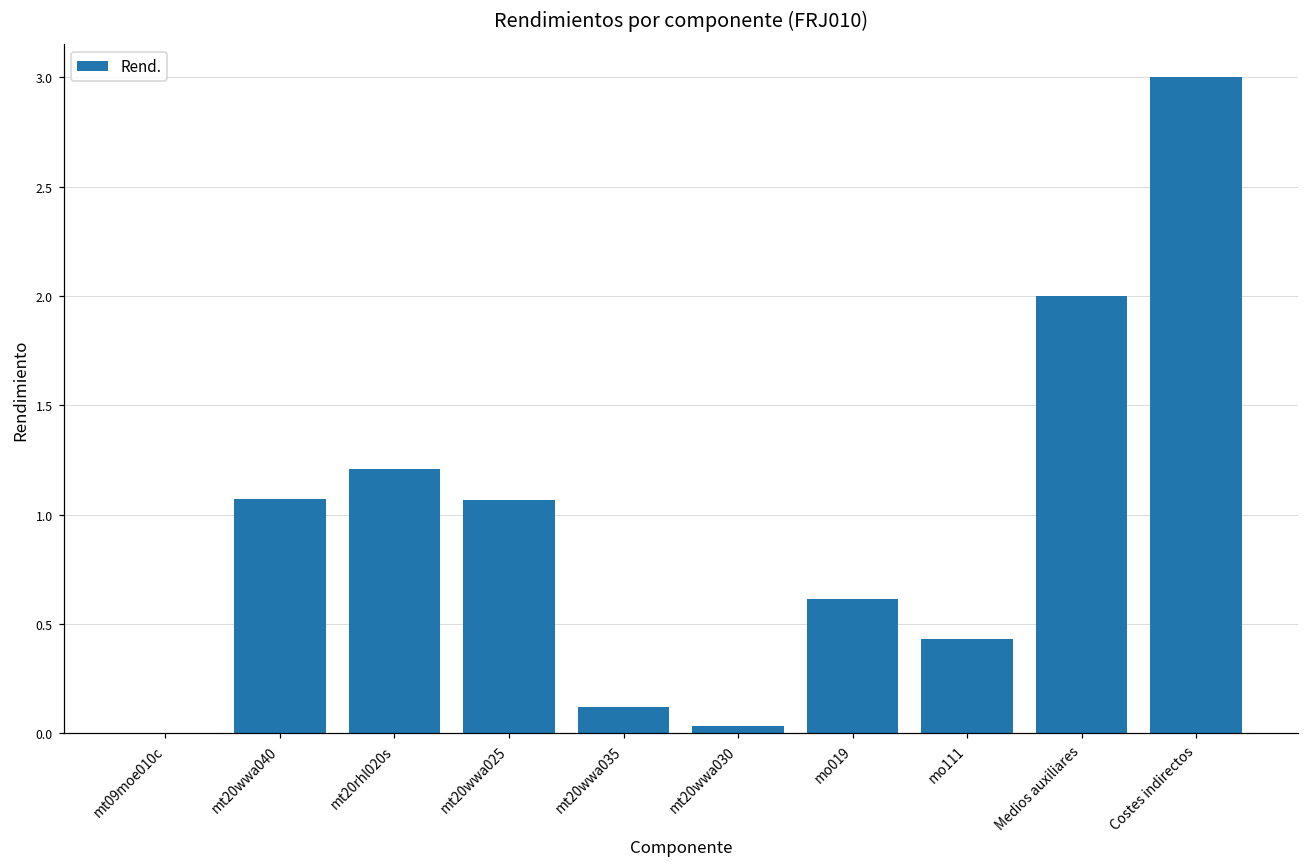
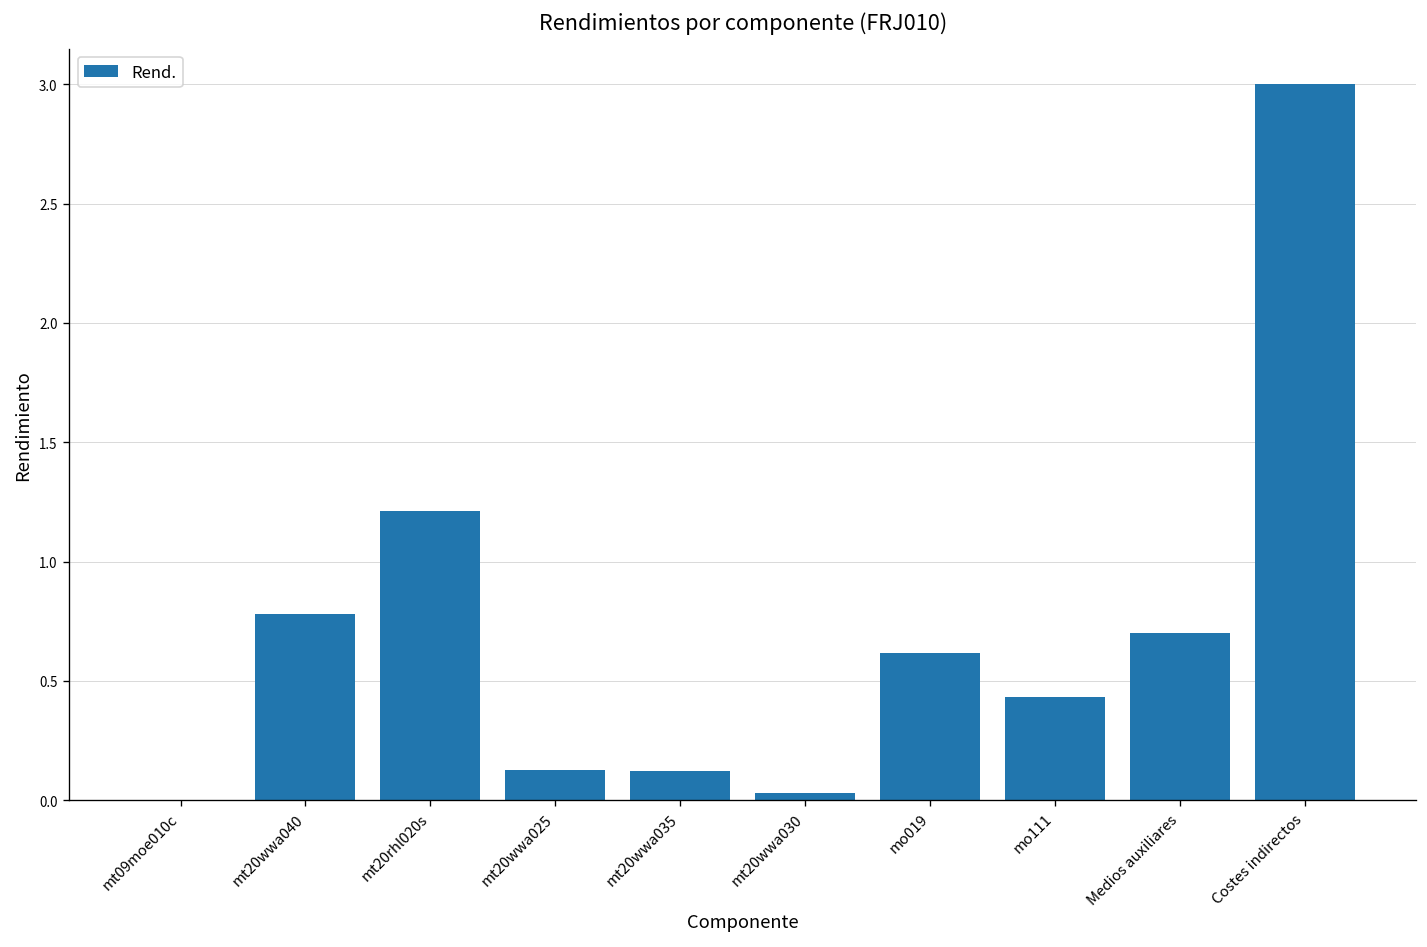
  {
-   "mt20wwa040": 1.07,
+   "mt20wwa040": 0.78,
    "mt20rhl020s": 1.21,
-   "mt20wwa025": 1.07,
+   "mt20wwa025": 0.13,
    "mt20wwa035": 0.12,
    "mt20wwa030": 0.03,
    "mo019": 0.62,
    "mo111": 0.43,
-   "Medios auxiliares": 2.0,
+   "Medios auxiliares": 0.7,
    "Costes indirectos": 3.00
  }
